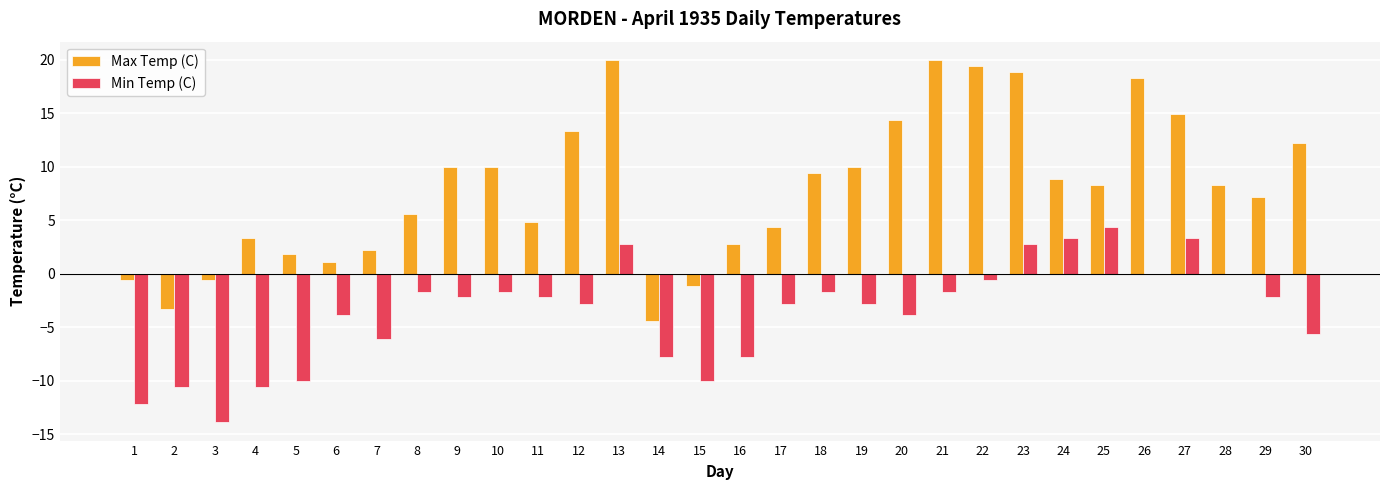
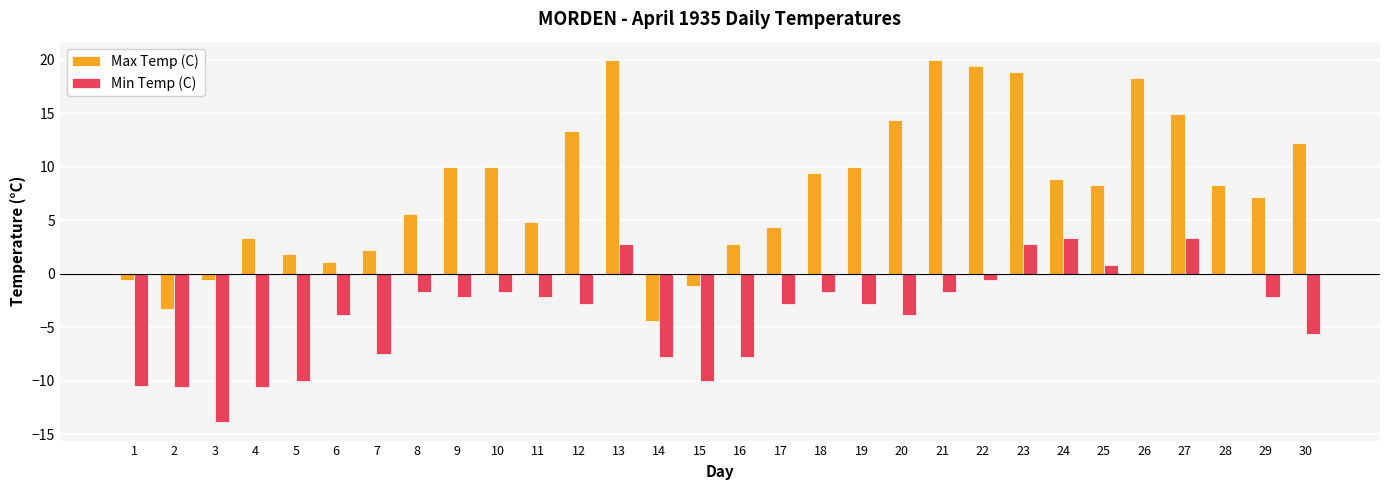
  {
    "Max Temp (C)": {
      "1": -0.6,
      "2": -3.3,
      "3": -0.6,
      "4": 3.3,
      "5": 1.8,
      "6": 1.1,
      "7": 2.2,
      "8": 5.6,
      "9": 10.0,
      "10": 10.0,
      "11": 4.8,
      "12": 13.3,
      "13": 20.0,
      "14": -4.4,
      "15": -1.1,
      "16": 2.8,
      "17": 4.4,
      "18": 9.4,
      "19": 10.0,
      "20": 14.4,
      "21": 20.0,
      "22": 19.4,
      "23": 18.9,
      "24": 8.9,
      "25": 8.3,
      "26": 18.3,
      "27": 14.9,
      "28": 8.3,
      "29": 7.2,
      "30": 12.2
    },
    "Min Temp (C)": {
-     "1": -12.2,
+     "1": -10.5,
      "2": -10.6,
      "3": -13.9,
      "4": -10.6,
      "5": -10.0,
      "6": -3.9,
-     "7": -6.1,
+     "7": -7.5,
      "8": -1.7,
      "9": -2.2,
      "10": -1.7,
      "11": -2.2,
      "12": -2.8,
      "13": 2.8,
      "14": -7.8,
      "15": -10.0,
      "16": -7.8,
      "17": -2.8,
      "18": -1.7,
      "19": -2.8,
      "20": -3.9,
      "21": -1.7,
      "22": -0.6,
      "23": 2.8,
      "24": 3.3,
-     "25": 4.4,
+     "25": 0.8,
      "26": 0.0,
      "27": 3.3,
      "28": 0.0,
      "29": -2.2,
      "30": -5.6
    }
  }
